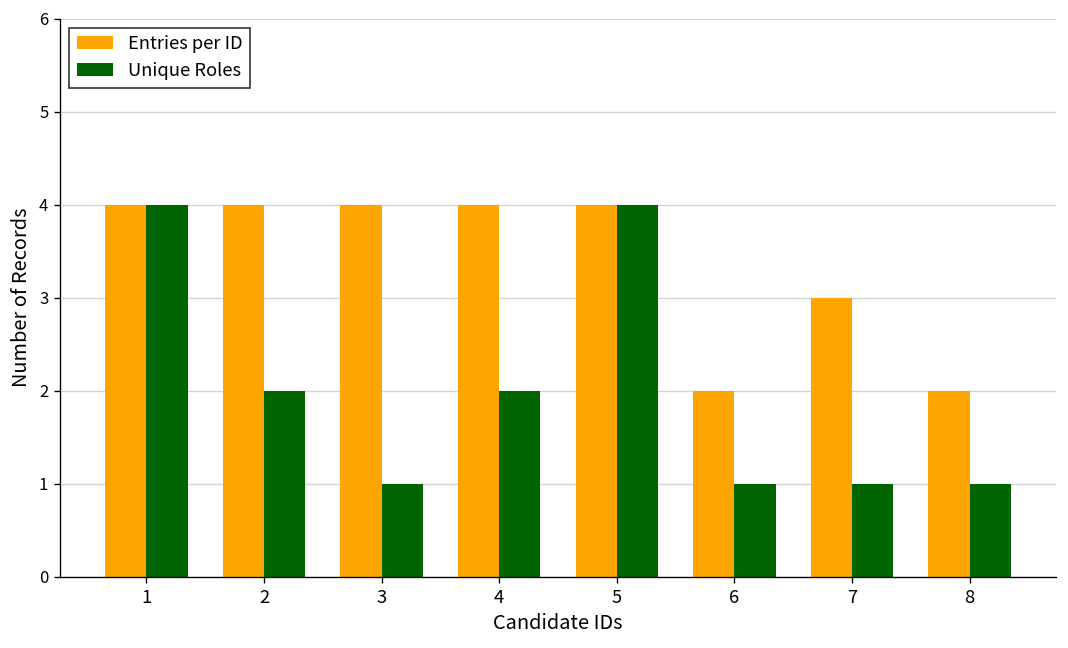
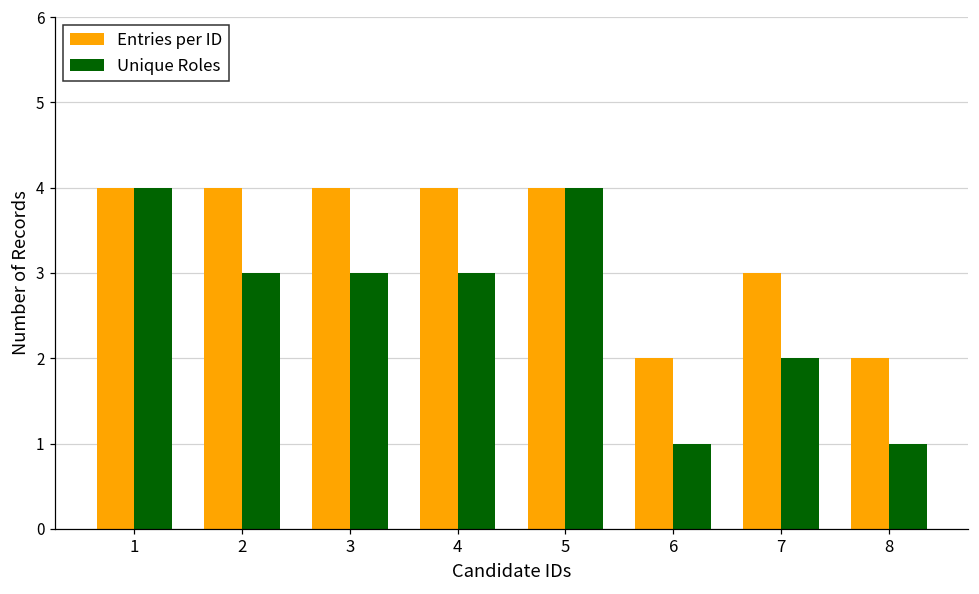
  {
    "Entries per ID": {
      "1": 4,
      "2": 4,
      "3": 4,
      "4": 4,
      "5": 4,
      "6": 2,
      "7": 3,
      "8": 2
    },
    "Unique Roles": {
      "1": 4,
-     "2": 2,
-     "3": 1,
-     "4": 2,
+     "2": 3,
+     "3": 3,
+     "4": 3,
      "5": 4,
      "6": 1,
-     "7": 1,
+     "7": 2,
      "8": 1
    }
  }
